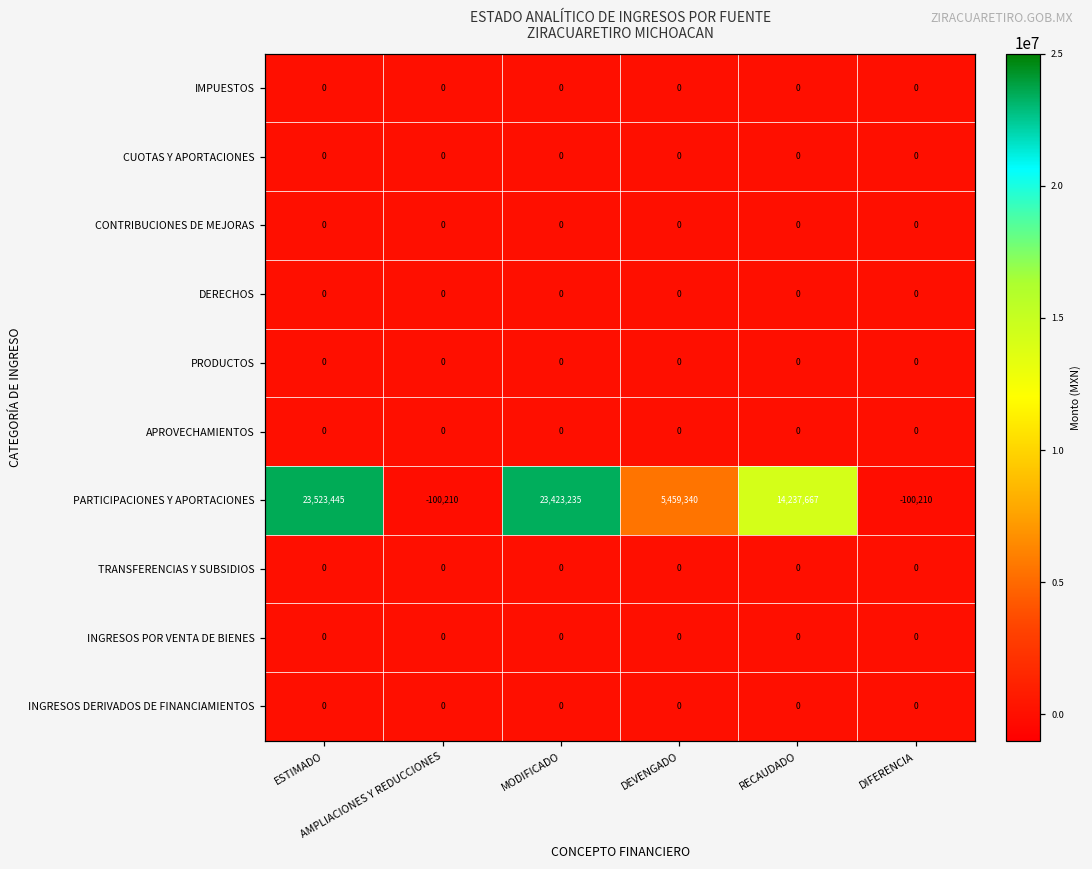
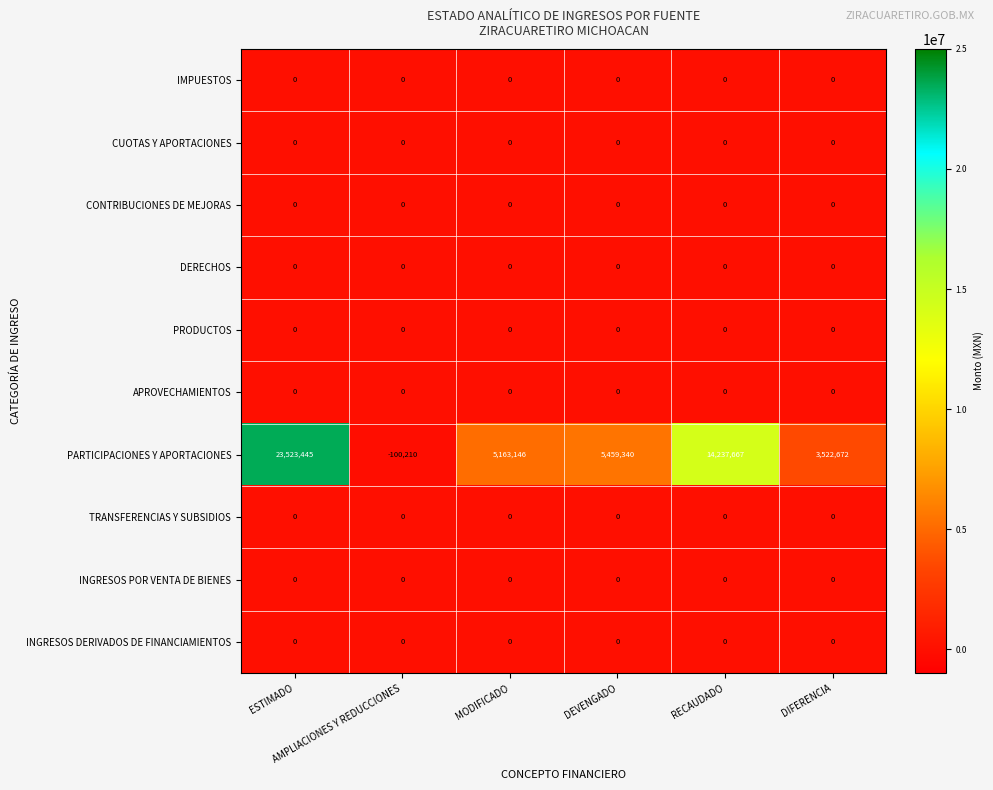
  {
    "IMPUESTOS": {
      "ESTIMADO": "0",
      "AMPLIACIONES Y REDUCCIONES": "0",
      "MODIFICADO": "0",
      "DEVENGADO": "0",
      "RECAUDADO": "0",
      "DIFERENCIA": "0"
    },
    "CUOTAS Y APORTACIONES": {
      "ESTIMADO": "0",
      "AMPLIACIONES Y REDUCCIONES": "0",
      "MODIFICADO": "0",
      "DEVENGADO": "0",
      "RECAUDADO": "0",
      "DIFERENCIA": "0"
    },
    "CONTRIBUCIONES DE MEJORAS": {
      "ESTIMADO": "0",
      "AMPLIACIONES Y REDUCCIONES": "0",
      "MODIFICADO": "0",
      "DEVENGADO": "0",
      "RECAUDADO": "0",
      "DIFERENCIA": "0"
    },
    "DERECHOS": {
      "ESTIMADO": "0",
      "AMPLIACIONES Y REDUCCIONES": "0",
      "MODIFICADO": "0",
      "DEVENGADO": "0",
      "RECAUDADO": "0",
      "DIFERENCIA": "0"
    },
    "PRODUCTOS": {
      "ESTIMADO": "0",
      "AMPLIACIONES Y REDUCCIONES": "0",
      "MODIFICADO": "0",
      "DEVENGADO": "0",
      "RECAUDADO": "0",
      "DIFERENCIA": "0"
    },
    "APROVECHAMIENTOS": {
      "ESTIMADO": "0",
      "AMPLIACIONES Y REDUCCIONES": "0",
      "MODIFICADO": "0",
      "DEVENGADO": "0",
      "RECAUDADO": "0",
      "DIFERENCIA": "0"
    },
    "PARTICIPACIONES Y APORTACIONES": {
      "ESTIMADO": "23,523,445",
      "AMPLIACIONES Y REDUCCIONES": "-100,210",
-     "MODIFICADO": "23,423,235",
+     "MODIFICADO": "5,163,146",
      "DEVENGADO": "5,459,340",
      "RECAUDADO": "14,237,667",
-     "DIFERENCIA": "-100,210"
+     "DIFERENCIA": "3,522,672"
    },
    "TRANSFERENCIAS Y SUBSIDIOS": {
      "ESTIMADO": "0",
      "AMPLIACIONES Y REDUCCIONES": "0",
      "MODIFICADO": "0",
      "DEVENGADO": "0",
      "RECAUDADO": "0",
      "DIFERENCIA": "0"
    },
    "INGRESOS POR VENTA DE BIENES": {
      "ESTIMADO": "0",
      "AMPLIACIONES Y REDUCCIONES": "0",
      "MODIFICADO": "0",
      "DEVENGADO": "0",
      "RECAUDADO": "0",
      "DIFERENCIA": "0"
    },
    "INGRESOS DERIVADOS DE FINANCIAMIENTOS": {
      "ESTIMADO": "0",
      "AMPLIACIONES Y REDUCCIONES": "0",
      "MODIFICADO": "0",
      "DEVENGADO": "0",
      "RECAUDADO": "0",
      "DIFERENCIA": "0"
    }
  }
